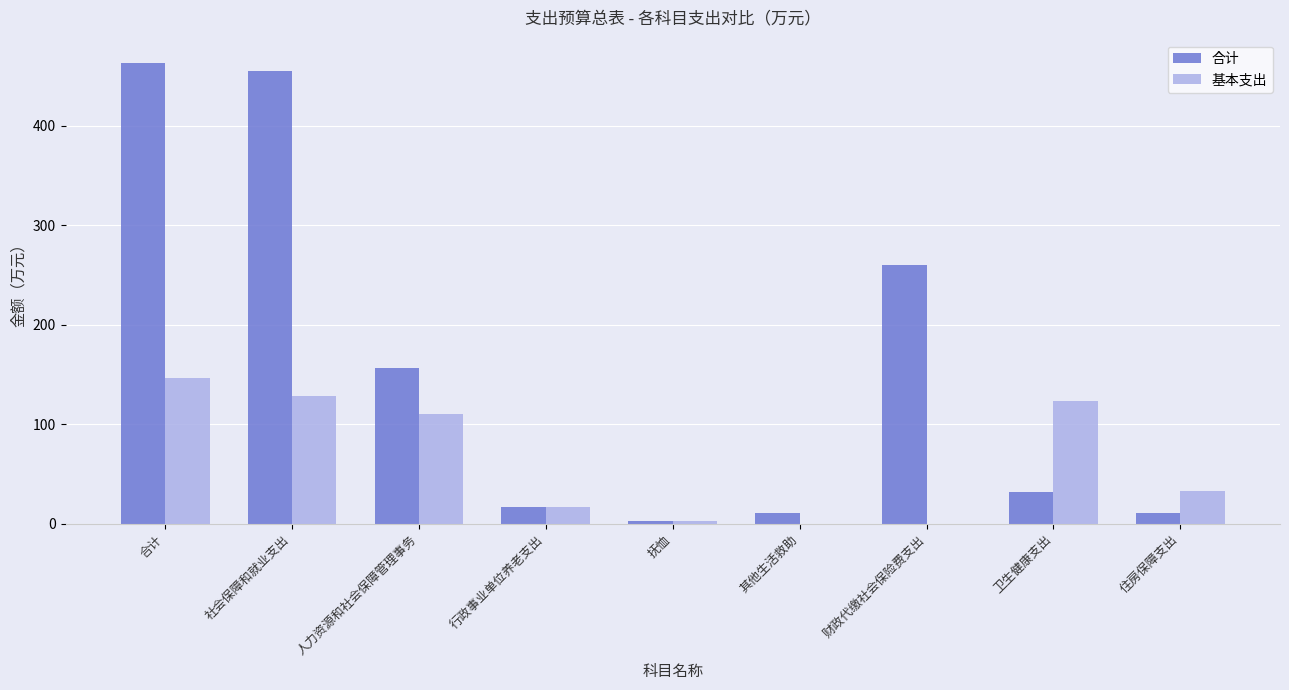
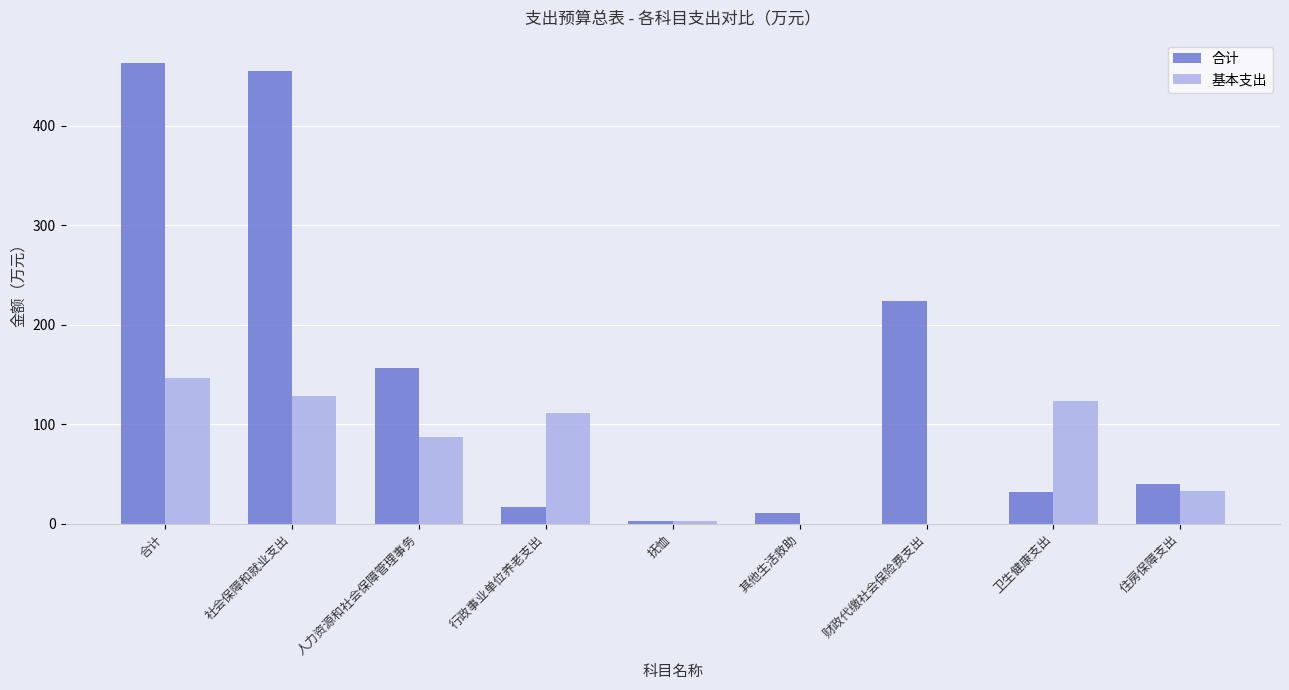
  {
    "合计": {
      "合计": 460,
      "社会保障和就业支出": 460,
      "人力资源和社会保障管理事务": 160,
      "行政事业单位养老支出": 20,
      "其他生活救助": 10,
-     "财政代缴社会保险费支出": 260,
+     "财政代缴社会保险费支出": 220,
      "卫生健康支出": 30,
-     "住房保障支出": 10
+     "住房保障支出": 40
    },
    "基本支出": {
      "合计": 150,
      "社会保障和就业支出": 130,
-     "人力资源和社会保障管理事务": 110,
-     "行政事业单位养老支出": 20,
+     "人力资源和社会保障管理事务": 90,
+     "行政事业单位养老支出": 110,
      "其他生活救助": 0,
      "财政代缴社会保险费支出": 0,
      "卫生健康支出": 120,
      "住房保障支出": 30
    }
  }
